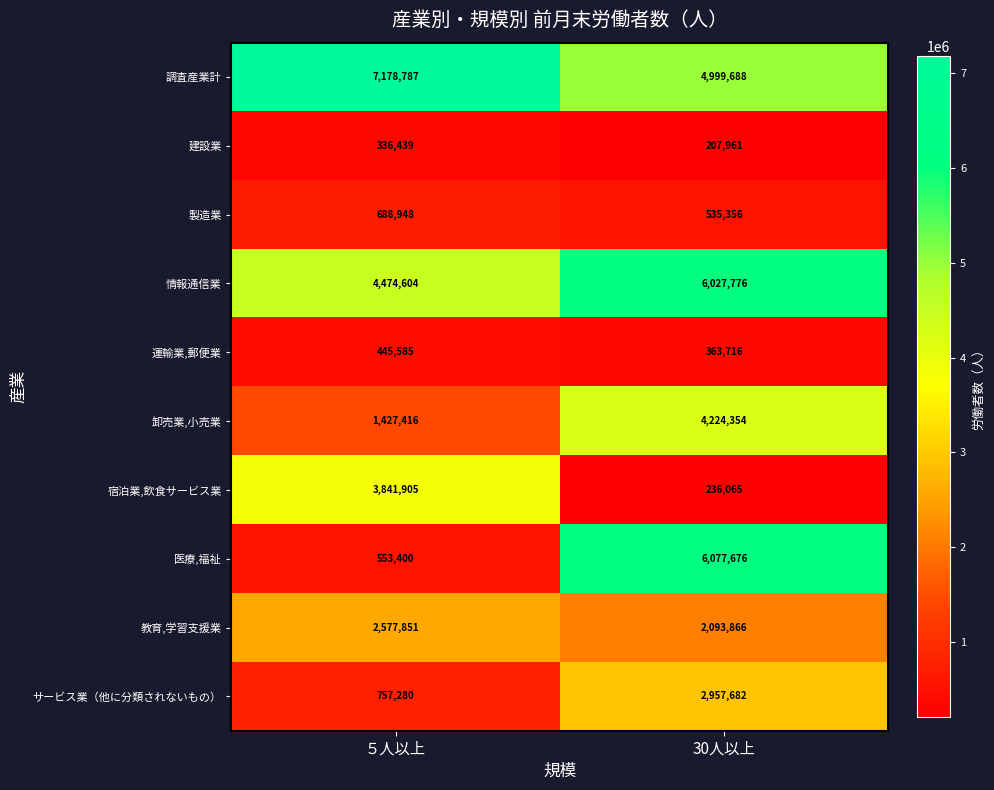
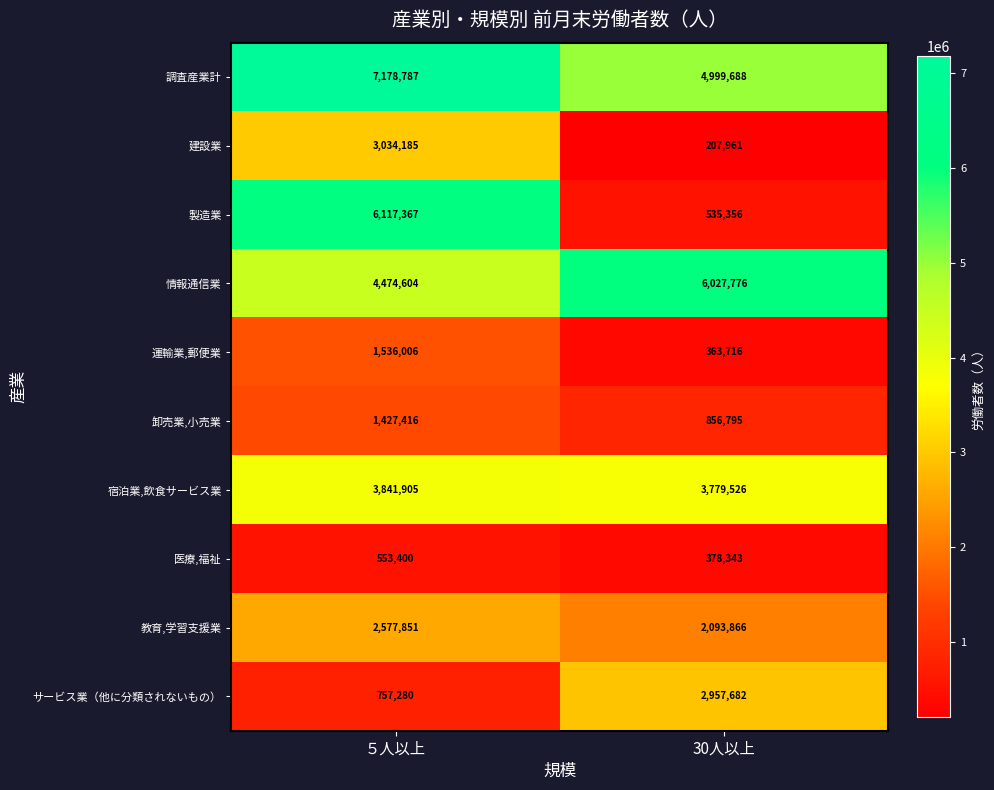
  {
    "調査産業計": {
      "５人以上": "7,178,787",
      "30人以上": "4,999,688"
    },
    "建設業": {
-     "５人以上": "336,439",
+     "５人以上": "3,034,185",
      "30人以上": "207,961"
    },
    "製造業": {
-     "５人以上": "688,948",
+     "５人以上": "6,117,367",
      "30人以上": "535,356"
    },
    "情報通信業": {
      "５人以上": "4,474,604",
      "30人以上": "6,027,776"
    },
    "運輸業,郵便業": {
-     "５人以上": "445,585",
+     "５人以上": "1,536,006",
      "30人以上": "363,716"
    },
    "卸売業,小売業": {
      "５人以上": "1,427,416",
-     "30人以上": "4,224,354"
+     "30人以上": "856,795"
    },
    "宿泊業,飲食サービス業": {
      "５人以上": "3,841,905",
-     "30人以上": "236,065"
+     "30人以上": "3,779,526"
    },
    "医療,福祉": {
      "５人以上": "553,400",
-     "30人以上": "6,077,676"
+     "30人以上": "378,343"
    },
    "教育,学習支援業": {
      "５人以上": "2,577,851",
      "30人以上": "2,093,866"
    },
    "サービス業（他に分類されないもの）": {
      "５人以上": "757,280",
      "30人以上": "2,957,682"
    }
  }
